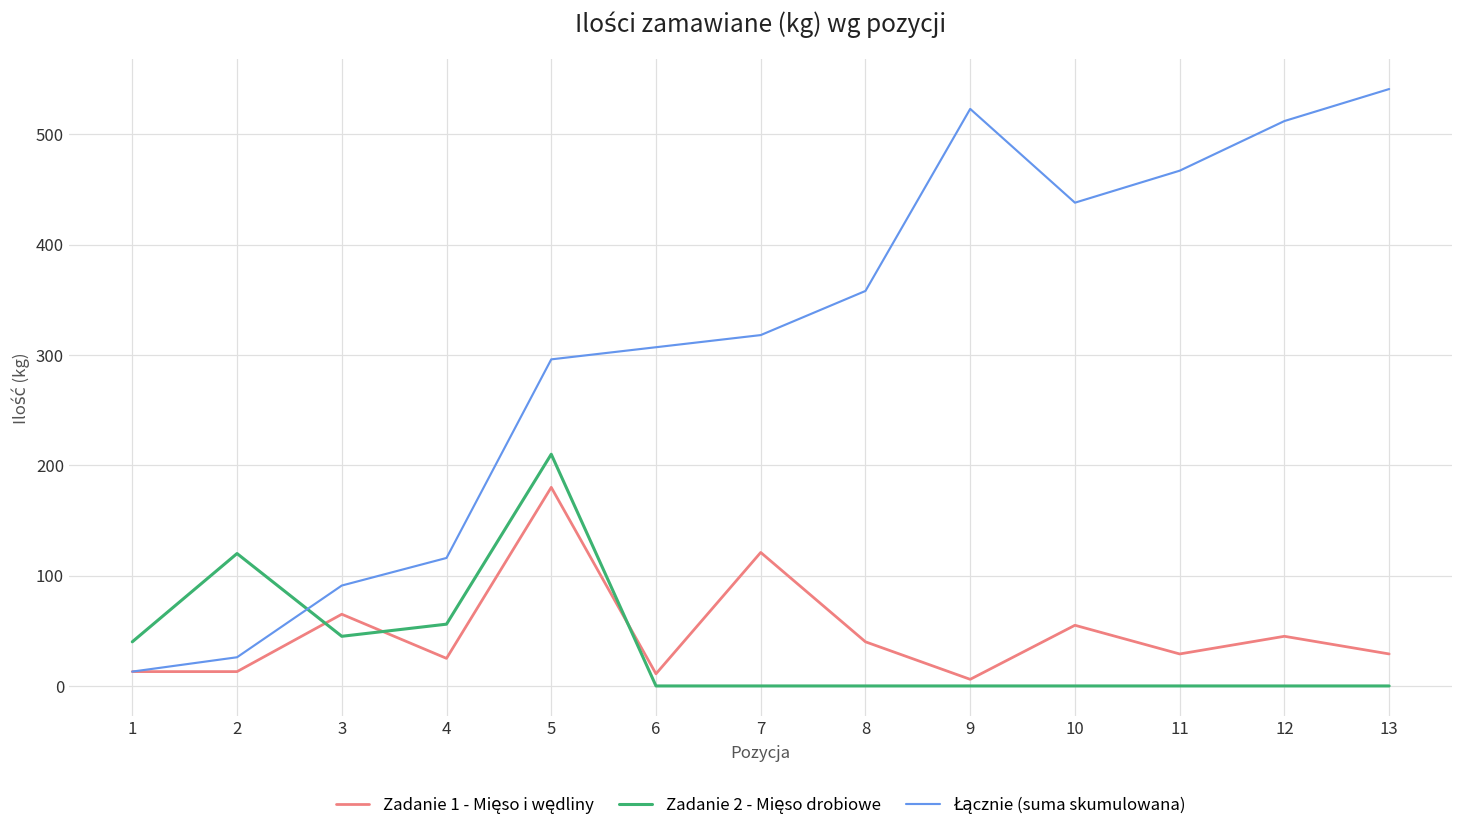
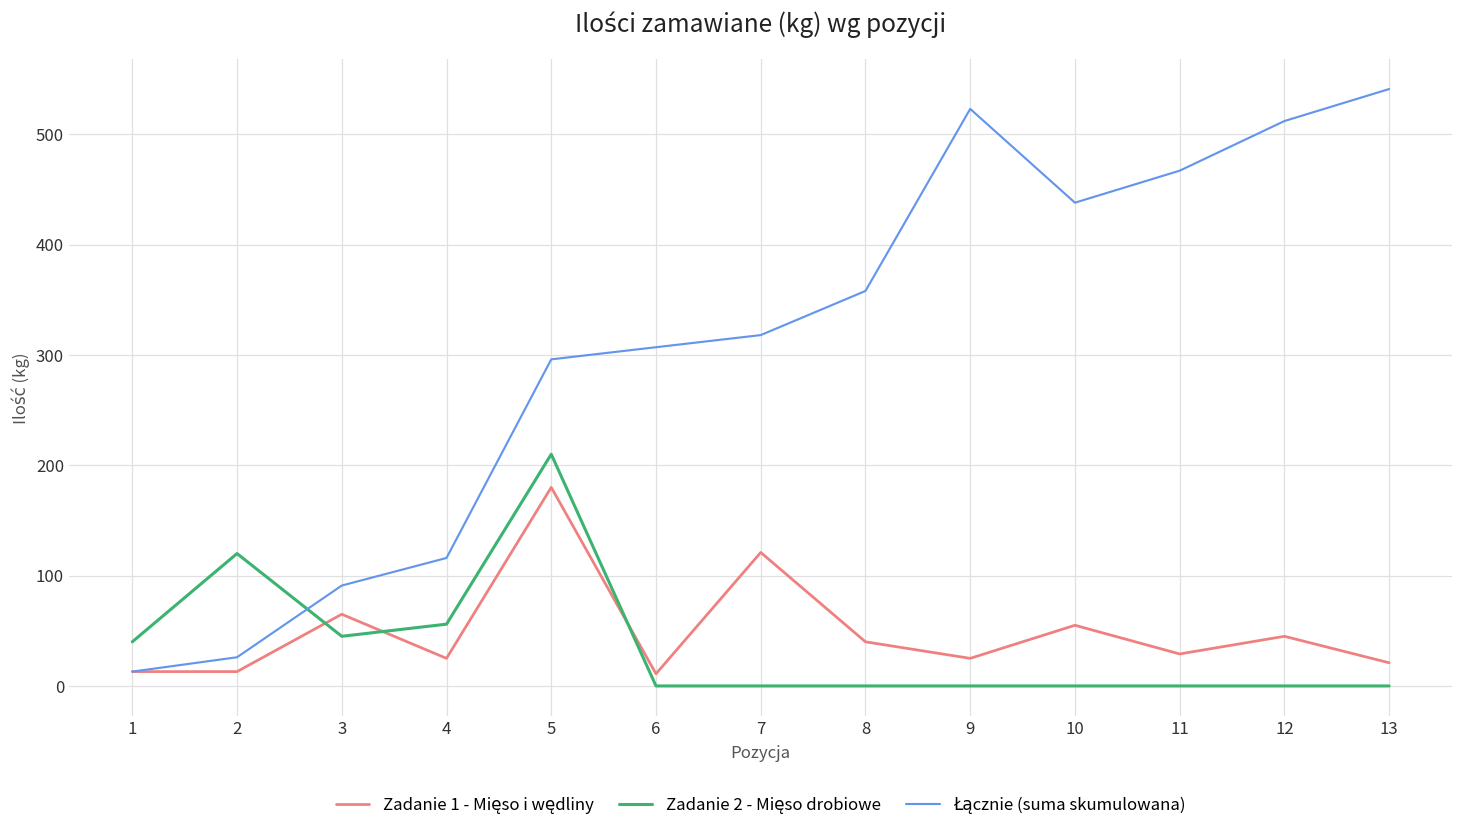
  {
    "Zadanie 1 - Mięso i wędliny": {
      "2": 13,
      "3": 65,
      "4": 25,
      "5": 180,
      "6": 11,
      "7": 121,
      "8": 40,
-     "9": 6,
+     "9": 25,
      "10": 55,
      "11": 29,
      "12": 45,
-     "13": 29
+     "13": 21
    },
    "Zadanie 2 - Mięso drobiowe": {
      "1": 40,
      "2": 120,
      "3": 45,
      "4": 56,
      "5": 210,
      "6": 0,
      "7": 0,
      "8": 0,
      "9": 0,
      "10": 0,
      "11": 0,
      "12": 0,
      "13": 0
    },
    "Łącznie (suma skumulowana)": {
      "2": 26,
      "3": 91,
      "4": 116,
      "5": 296,
      "6": 307,
      "7": 318,
      "8": 358,
      "9": 523,
      "10": 438,
      "11": 467,
      "12": 512,
      "13": 541
    }
  }
